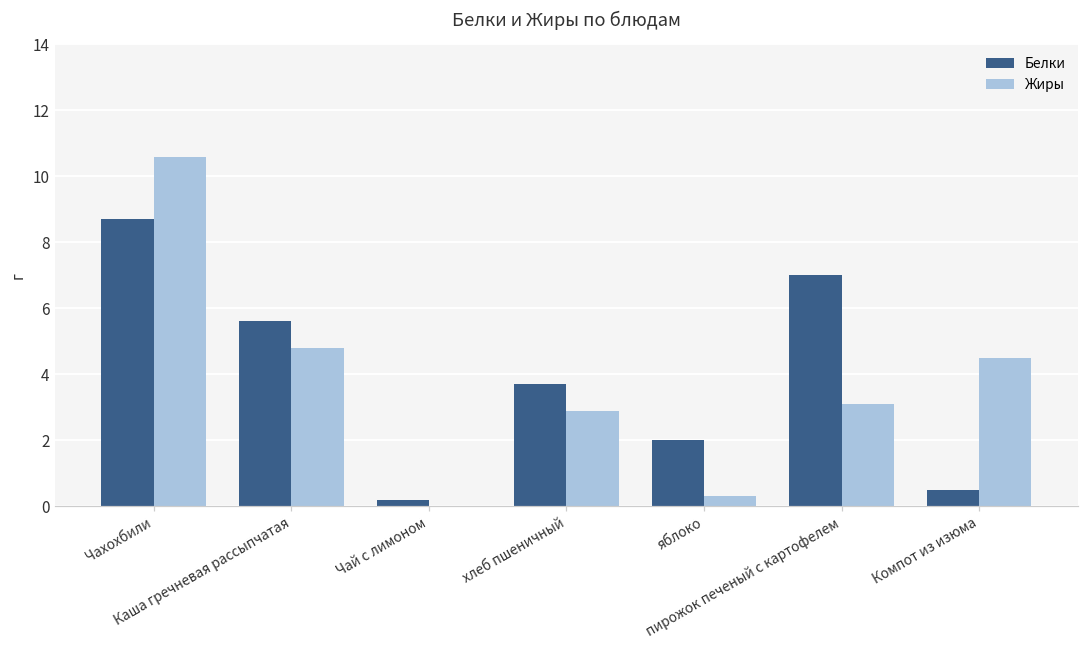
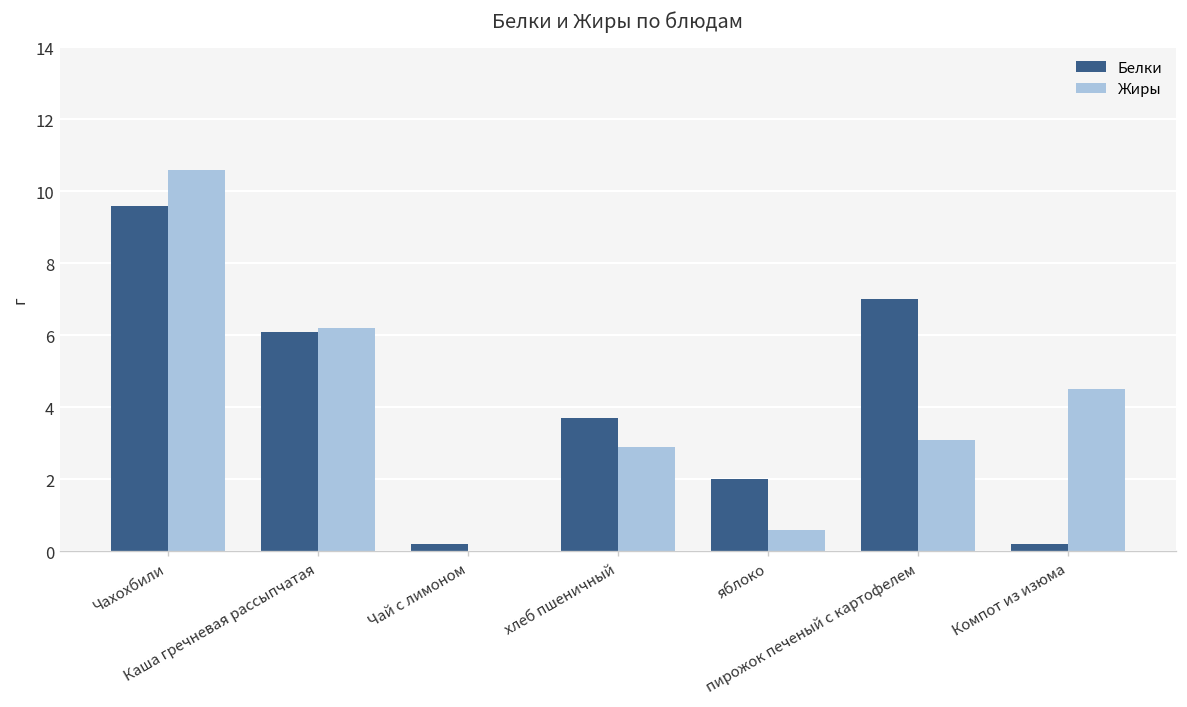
  {
    "Белки": {
-     "Чахохбили": 8.7,
-     "Каша гречневая рассыпчатая": 5.6,
+     "Чахохбили": 9.6,
+     "Каша гречневая рассыпчатая": 6.1,
      "Чай с лимоном": 0.2,
      "хлеб пшеничный": 3.7,
      "яблоко": 2.0,
      "пирожок печеный с картофелем": 7.0,
-     "Компот из изюма": 0.5
+     "Компот из изюма": 0.2
    },
    "Жиры": {
      "Чахохбили": 10.6,
-     "Каша гречневая рассыпчатая": 4.8,
+     "Каша гречневая рассыпчатая": 6.2,
      "Чай с лимоном": 0.0,
      "хлеб пшеничный": 2.9,
-     "яблоко": 0.3,
+     "яблоко": 0.6,
      "пирожок печеный с картофелем": 3.1,
      "Компот из изюма": 4.5
    }
  }
